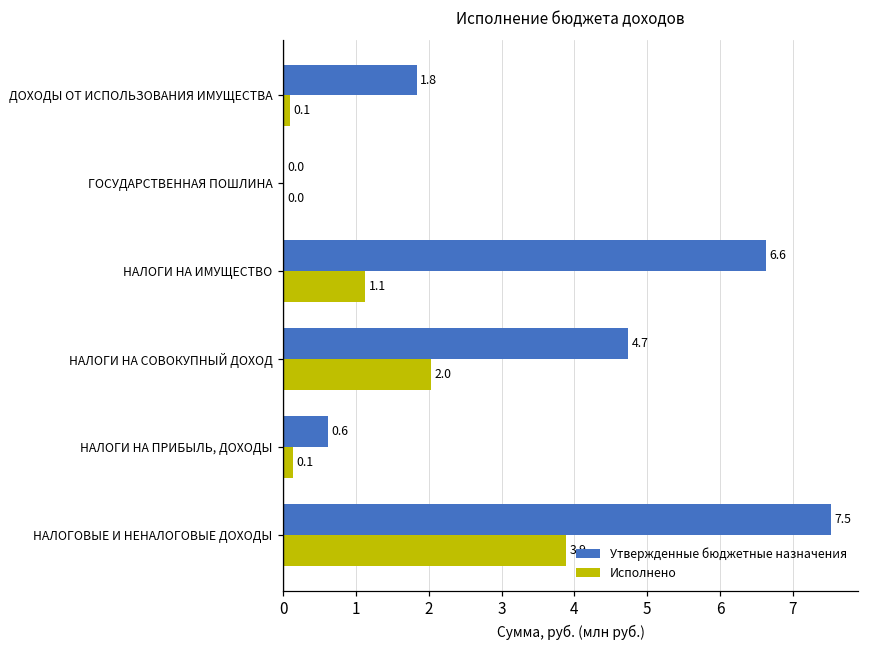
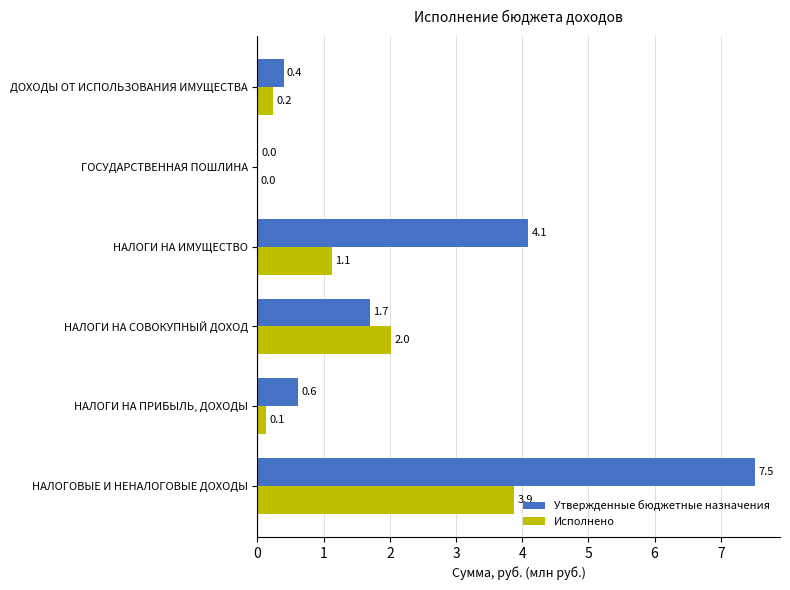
  {
    "Утвержденные бюджетные назначения": {
-     "ДОХОДЫ ОТ ИСПОЛЬЗОВАНИЯ ИМУЩЕСТВА": 1.8,
+     "ДОХОДЫ ОТ ИСПОЛЬЗОВАНИЯ ИМУЩЕСТВА": 0.4,
      "ГОСУДАРСТВЕННАЯ ПОШЛИНА": 0.0,
-     "НАЛОГИ НА ИМУЩЕСТВО": 6.6,
-     "НАЛОГИ НА СОВОКУПНЫЙ ДОХОД": 4.7,
+     "НАЛОГИ НА ИМУЩЕСТВО": 4.1,
+     "НАЛОГИ НА СОВОКУПНЫЙ ДОХОД": 1.7,
      "НАЛОГИ НА ПРИБЫЛЬ, ДОХОДЫ": 0.6,
      "НАЛОГОВЫЕ И НЕНАЛОГОВЫЕ ДОХОДЫ": 7.5
    },
    "Исполнено": {
-     "ДОХОДЫ ОТ ИСПОЛЬЗОВАНИЯ ИМУЩЕСТВА": 0.1,
+     "ДОХОДЫ ОТ ИСПОЛЬЗОВАНИЯ ИМУЩЕСТВА": 0.2,
      "ГОСУДАРСТВЕННАЯ ПОШЛИНА": 0.0,
      "НАЛОГИ НА ИМУЩЕСТВО": 1.1,
      "НАЛОГИ НА СОВОКУПНЫЙ ДОХОД": 2.0,
      "НАЛОГИ НА ПРИБЫЛЬ, ДОХОДЫ": 0.1,
      "НАЛОГОВЫЕ И НЕНАЛОГОВЫЕ ДОХОДЫ": 3.9
    }
  }
